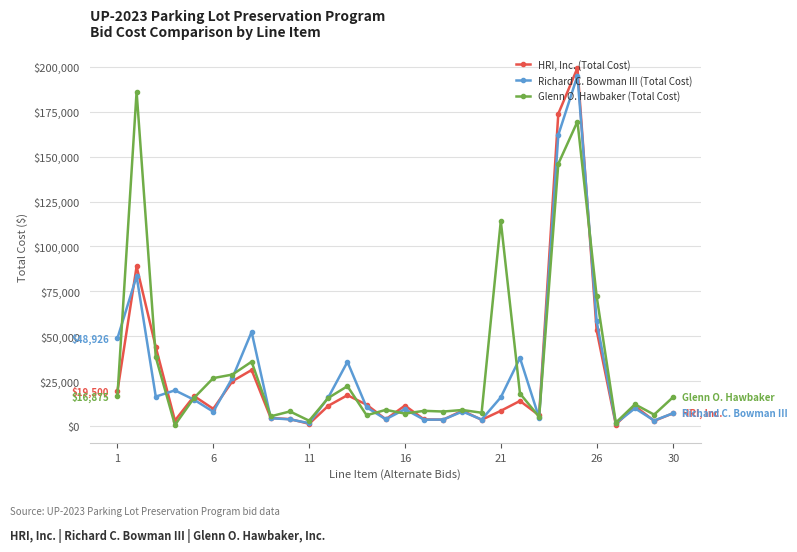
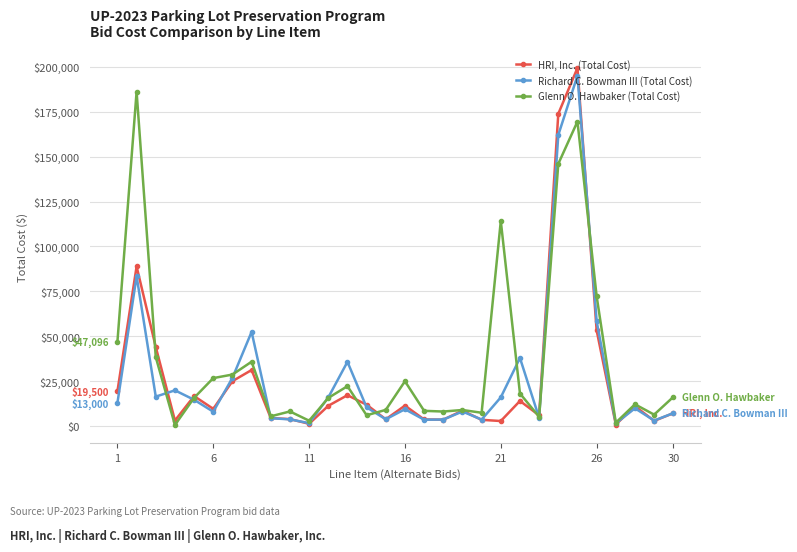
  {
    "HRI, Inc. (Total Cost)": {
      "6": "$10,000",
      "16": "$12,000",
-     "21": "$9,000",
+     "21": "$3,000",
      "26": "$53,000"
    },
    "Richard C. Bowman III (Total Cost)": {
-     "1": "$48,926"
+     "1": "$13,000"
    },
    "Glenn O. Hawbaker (Total Cost)": {
-     "1": "$16,875",
-     "16": "$7,000"
+     "1": "$47,096",
+     "16": "$25,000"
    }
  }
